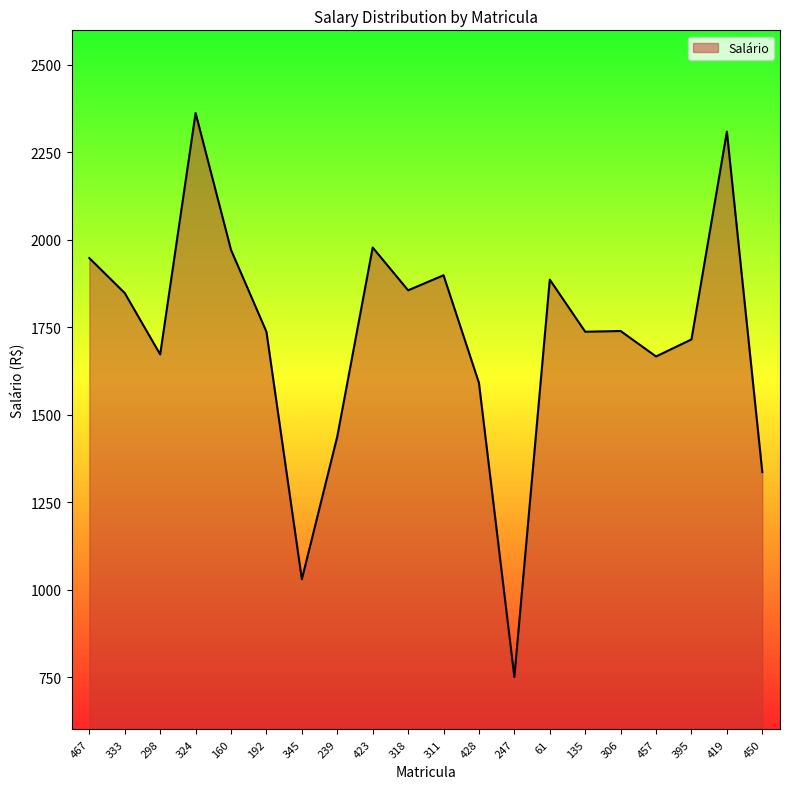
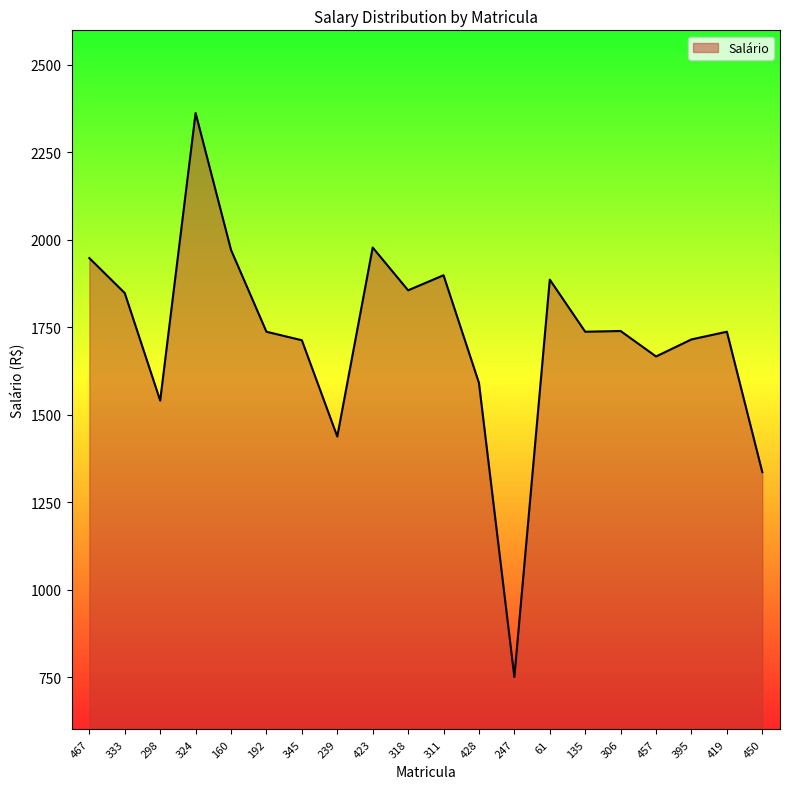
  {
    "467": 1950,
    "333": 1850,
-   "298": 1670,
+   "298": 1540,
    "324": 2360,
    "160": 1970,
    "192": 1740,
-   "345": 1030,
+   "345": 1710,
    "239": 1440,
    "423": 1980,
    "318": 1860,
    "311": 1900,
    "428": 1590,
    "247": 750,
    "61": 1890,
    "135": 1740,
    "306": 1740,
    "457": 1670,
    "395": 1720,
-   "419": 2310,
+   "419": 1740,
    "450": 1340
  }
